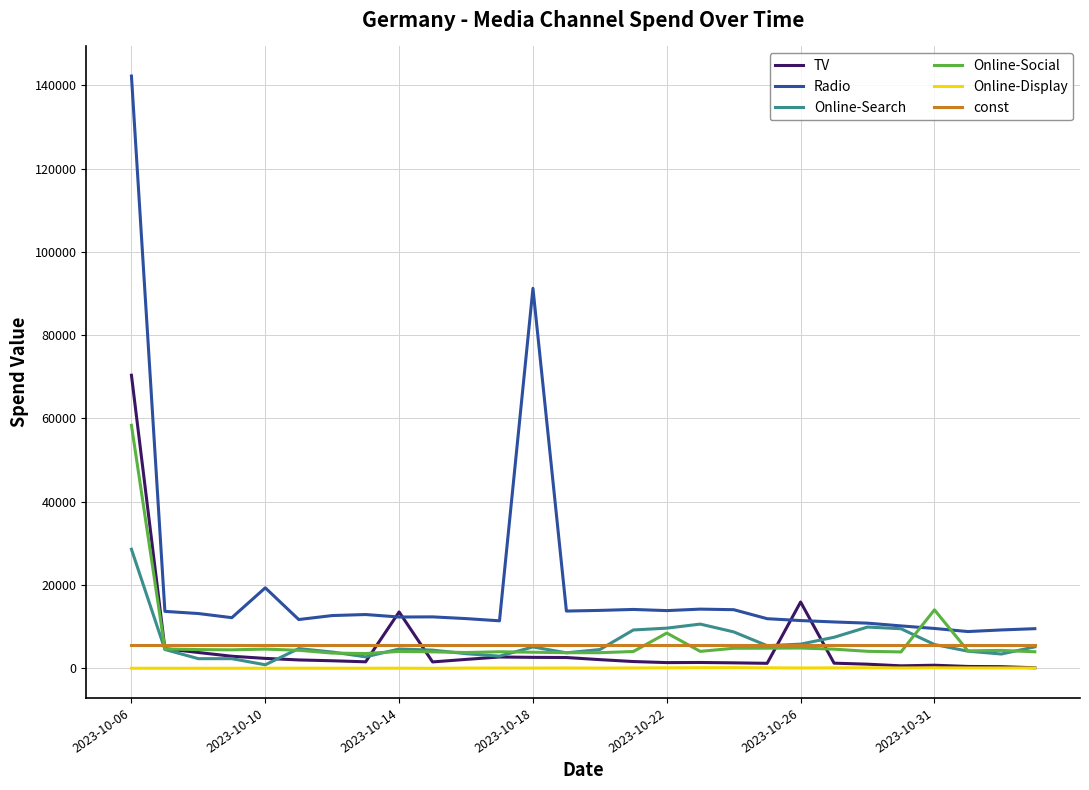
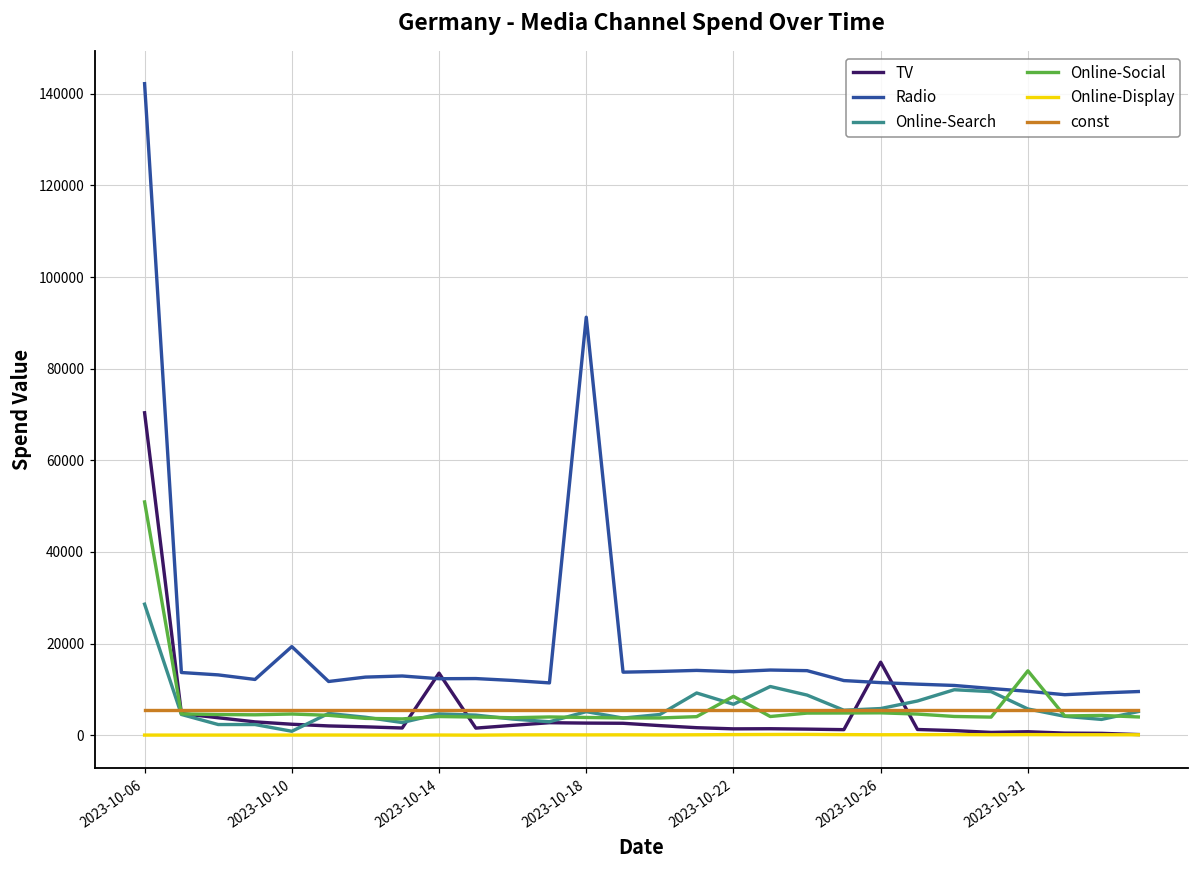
  {
    "TV": {
      "2023-10-06": 70000,
      "2023-10-10": 2000,
      "2023-10-14": 14000,
      "2023-10-18": 3000,
      "2023-10-22": 1000,
      "2023-10-26": 16000,
      "2023-10-31": 1000
    },
    "Radio": {
      "2023-10-06": 142000,
      "2023-10-10": 19000,
      "2023-10-14": 12000,
      "2023-10-18": 91000,
      "2023-10-22": 14000,
      "2023-10-26": 11000,
      "2023-10-31": 10000
    },
    "Online-Search": {
      "2023-10-06": 29000,
      "2023-10-10": 1000,
-     "2023-10-22": 10000
+     "2023-10-22": 7000
    },
    "Online-Social": {
-     "2023-10-06": 58000,
+     "2023-10-06": 51000,
      "2023-10-10": 5000,
      "2023-10-18": 4000,
      "2023-10-22": 8000,
      "2023-10-26": 5000,
      "2023-10-31": 14000
    },
    "Online-Display": {
      "2023-10-06": 0,
      "2023-10-10": 0,
      "2023-10-14": 0,
      "2023-10-18": 0,
      "2023-10-22": 0,
      "2023-10-26": 0,
      "2023-10-31": 0
    },
    "const": {
      "2023-10-06": 6000,
      "2023-10-10": 6000,
      "2023-10-14": 6000,
      "2023-10-22": 6000
    }
  }
